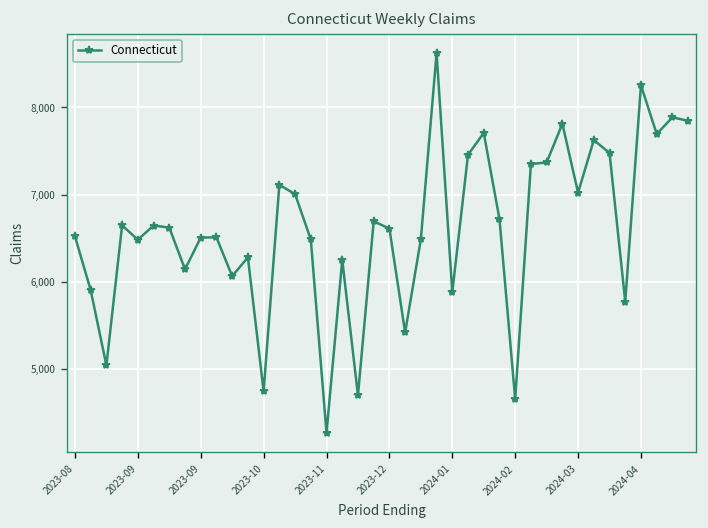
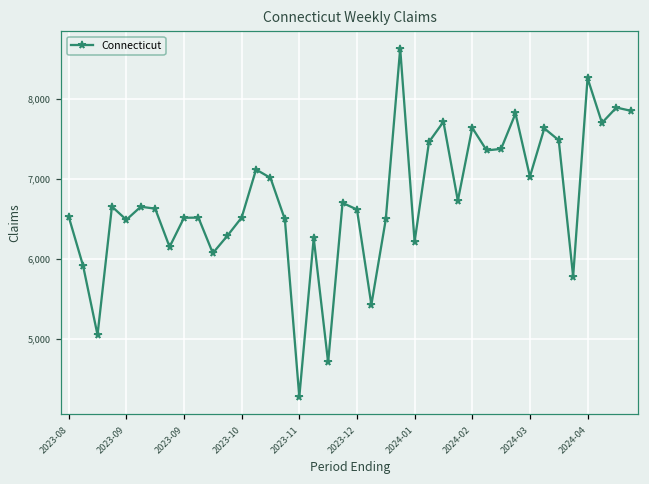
  {
    "2023-08": "6,500",
-   "2023-10": "4,700",
+   "2023-10": "6,500",
    "2023-11": "4,300",
    "2023-12": "6,600",
-   "2024-01": "5,900",
-   "2024-02": "4,700",
+   "2024-01": "6,200",
+   "2024-02": "7,600",
    "2024-03": "7,000",
    "2024-04": "8,300"
  }
